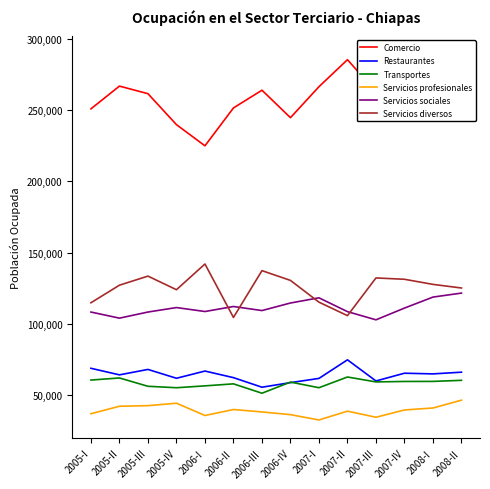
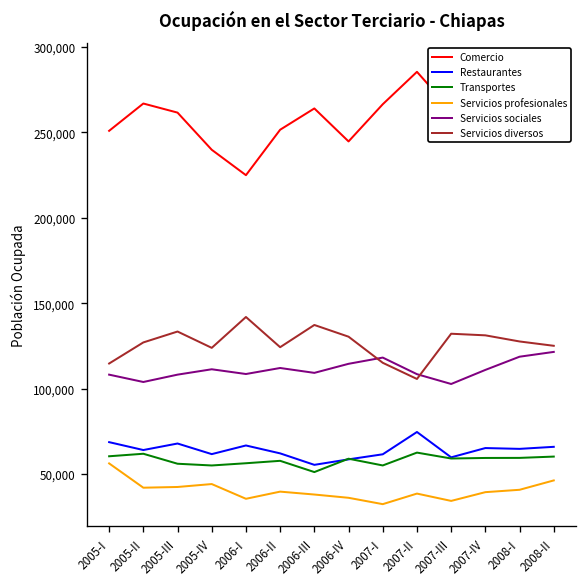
  {
    "Comercio": {
      "2005-I": "251,000",
      "2005-II": "267,000",
      "2005-III": "262,000",
      "2005-IV": "240,000",
      "2006-I": "225,000",
      "2006-II": "252,000",
      "2006-III": "264,000",
      "2006-IV": "245,000",
      "2007-I": "266,000",
      "2007-II": "285,000"
    },
    "Restaurantes": {
      "2005-I": "69,000",
      "2005-II": "64,000",
      "2005-III": "68,000",
      "2005-IV": "62,000",
      "2006-I": "67,000",
      "2006-II": "62,000",
      "2006-III": "55,000",
      "2007-I": "62,000",
      "2007-II": "75,000",
      "2007-IV": "65,000",
      "2008-I": "65,000",
      "2008-II": "66,000"
    },
    "Transportes": {
      "2005-I": "60,000",
      "2005-II": "62,000",
      "2005-III": "56,000",
      "2005-IV": "55,000",
      "2006-I": "56,000",
      "2006-II": "58,000",
      "2006-III": "51,000",
      "2007-I": "55,000",
      "2007-II": "63,000",
      "2007-IV": "59,000",
      "2008-I": "59,000",
      "2008-II": "60,000"
    },
    "Servicios profesionales": {
-     "2005-I": "37,000",
+     "2005-I": "56,000",
      "2005-II": "42,000",
      "2005-III": "42,000",
      "2005-IV": "44,000",
      "2006-I": "36,000",
      "2006-II": "40,000",
      "2006-III": "38,000",
      "2006-IV": "36,000",
      "2007-I": "32,000",
      "2007-II": "39,000",
      "2007-III": "34,000",
      "2007-IV": "39,000",
      "2008-I": "41,000",
      "2008-II": "46,000"
    },
    "Servicios sociales": {
      "2005-I": "108,000",
      "2005-II": "104,000",
      "2005-III": "108,000",
      "2005-IV": "111,000",
      "2006-I": "109,000",
      "2006-II": "112,000",
      "2006-III": "109,000",
      "2006-IV": "115,000",
      "2007-I": "118,000",
      "2007-II": "108,000",
      "2007-III": "103,000",
      "2007-IV": "111,000",
      "2008-I": "119,000",
      "2008-II": "121,000"
    },
    "Servicios diversos": {
      "2005-I": "115,000",
      "2005-II": "127,000",
      "2005-III": "133,000",
      "2005-IV": "124,000",
      "2006-I": "142,000",
-     "2006-II": "104,000",
+     "2006-II": "124,000",
      "2006-III": "137,000",
      "2006-IV": "130,000",
      "2007-I": "115,000",
      "2007-II": "106,000",
      "2007-III": "132,000",
      "2007-IV": "131,000",
      "2008-I": "128,000",
      "2008-II": "125,000"
    }
  }
